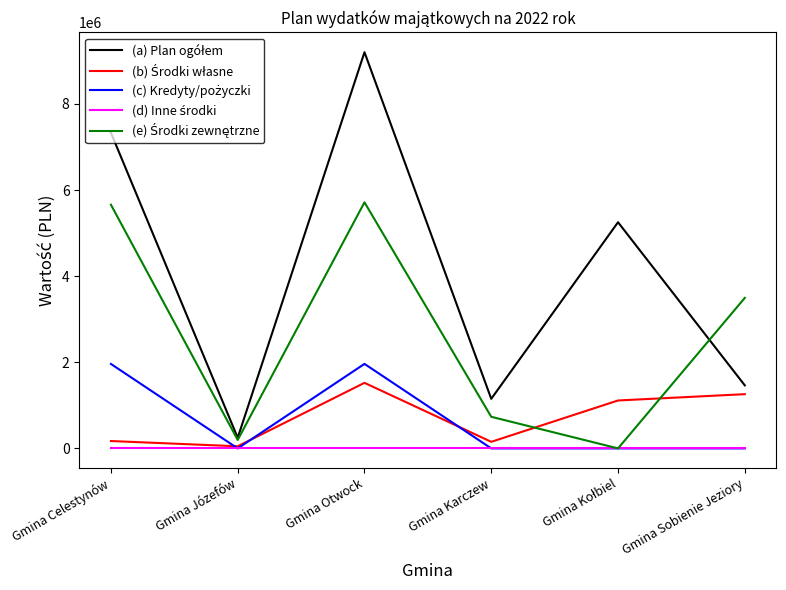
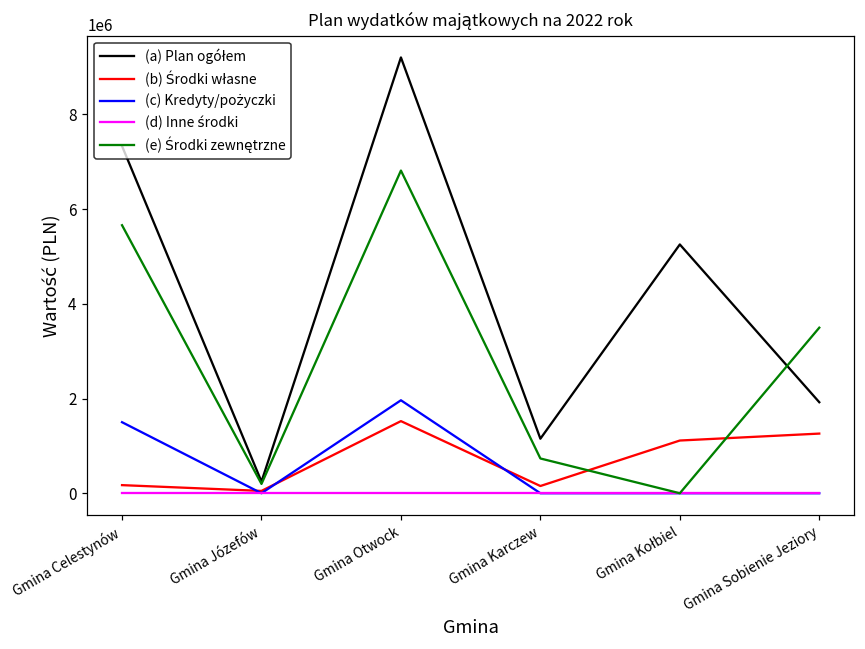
  {
    "(a) Plan ogółem": {
      "Gmina Otwock": 9200000,
      "Gmina Karczew": 1200000,
      "Gmina Kołbiel": 5300000,
-     "Gmina Sobienie Jeziory": 1500000
+     "Gmina Sobienie Jeziory": 1900000
    },
    "(b) Środki własne": {
      "Gmina Celestynów": 200000,
      "Gmina Otwock": 1500000,
      "Gmina Karczew": 200000,
      "Gmina Kołbiel": 1100000,
      "Gmina Sobienie Jeziory": 1300000
    },
    "(c) Kredyty/pożyczki": {
-     "Gmina Celestynów": 2000000,
+     "Gmina Celestynów": 1500000,
      "Gmina Otwock": 2000000
    },
    "(d) Inne środki": {
      "Gmina Celestynów": 0,
      "Gmina Otwock": 0
    },
    "(e) Środki zewnętrzne": {
      "Gmina Celestynów": 5700000,
-     "Gmina Otwock": 5700000,
+     "Gmina Otwock": 6800000,
      "Gmina Karczew": 700000,
      "Gmina Sobienie Jeziory": 3500000
    }
  }
